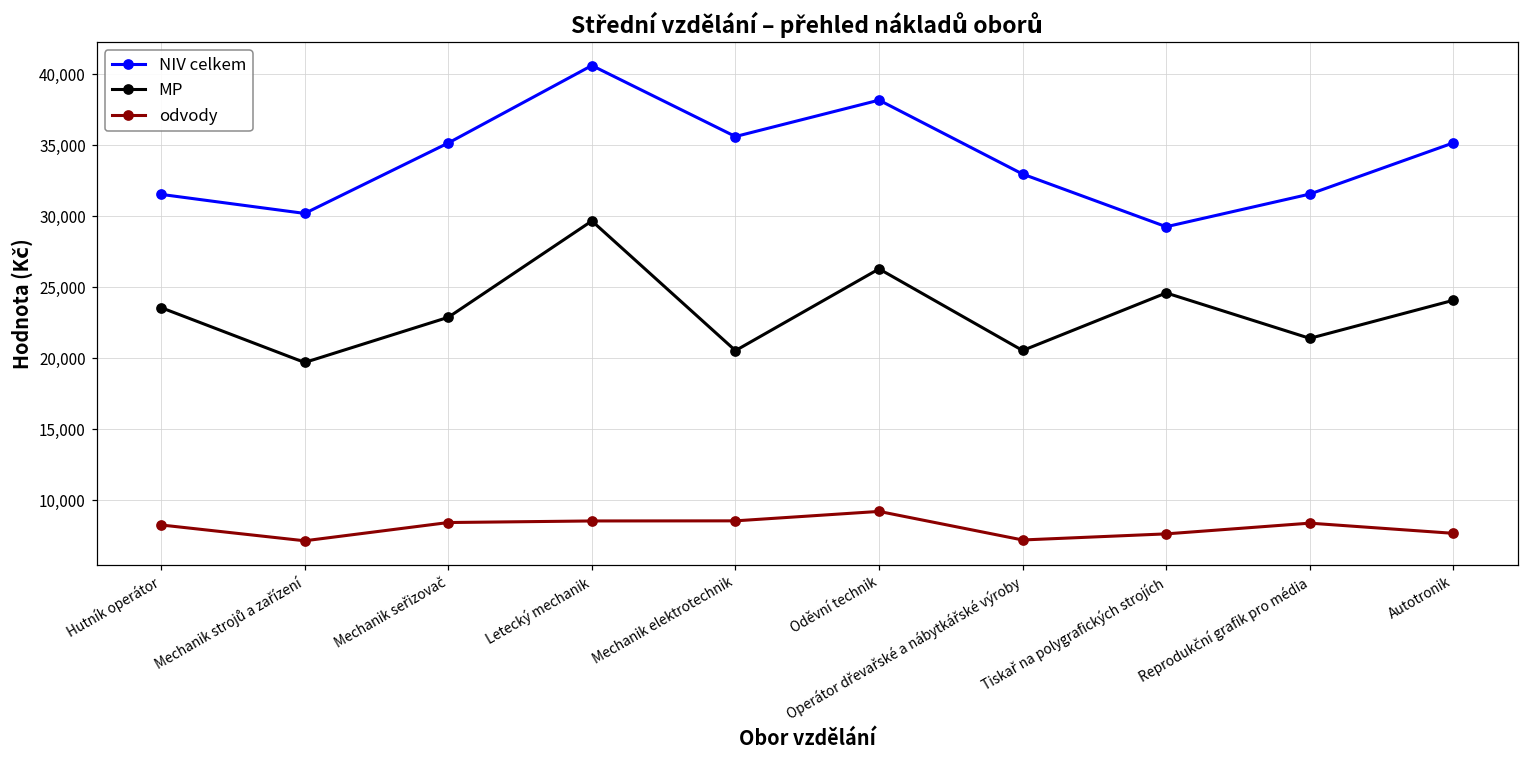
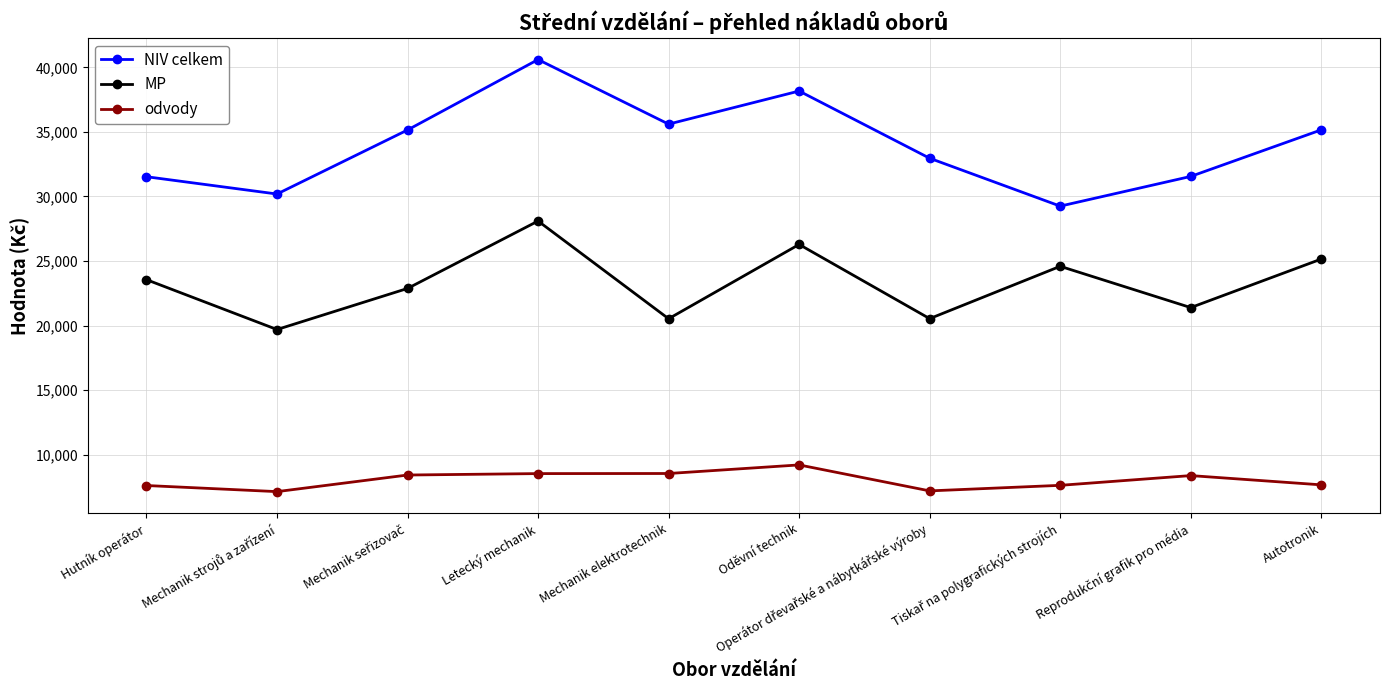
  {
    "NIV celkem": {
      "Hutník operátor": "31,500",
      "Mechanik strojů a zařízení": "30,200",
      "Mechanik seřizovač": "35,100",
      "Letecký mechanik": "40,600",
      "Mechanik elektrotechnik": "35,600",
      "Oděvní technik": "38,200",
      "Operátor dřevařské a nábytkářské výroby": "33,000",
      "Tiskař na polygrafických strojích": "29,200",
      "Reprodukční grafik pro média": "31,600",
      "Autotronik": "35,200"
    },
    "MP": {
      "Hutník operátor": "23,600",
      "Mechanik strojů a zařízení": "19,700",
      "Mechanik seřizovač": "22,900",
-     "Letecký mechanik": "29,700",
+     "Letecký mechanik": "28,100",
      "Mechanik elektrotechnik": "20,500",
      "Oděvní technik": "26,300",
      "Operátor dřevařské a nábytkářské výroby": "20,500",
      "Tiskař na polygrafických strojích": "24,600",
      "Reprodukční grafik pro média": "21,400",
-     "Autotronik": "24,100"
+     "Autotronik": "25,100"
    },
    "odvody": {
-     "Hutník operátor": "8,200",
+     "Hutník operátor": "7,600",
      "Mechanik strojů a zařízení": "7,100",
      "Mechanik seřizovač": "8,400",
      "Letecký mechanik": "8,500",
      "Mechanik elektrotechnik": "8,500",
      "Oděvní technik": "9,200",
      "Operátor dřevařské a nábytkářské výroby": "7,200",
      "Tiskař na polygrafických strojích": "7,600",
      "Reprodukční grafik pro média": "8,400",
      "Autotronik": "7,700"
    }
  }
